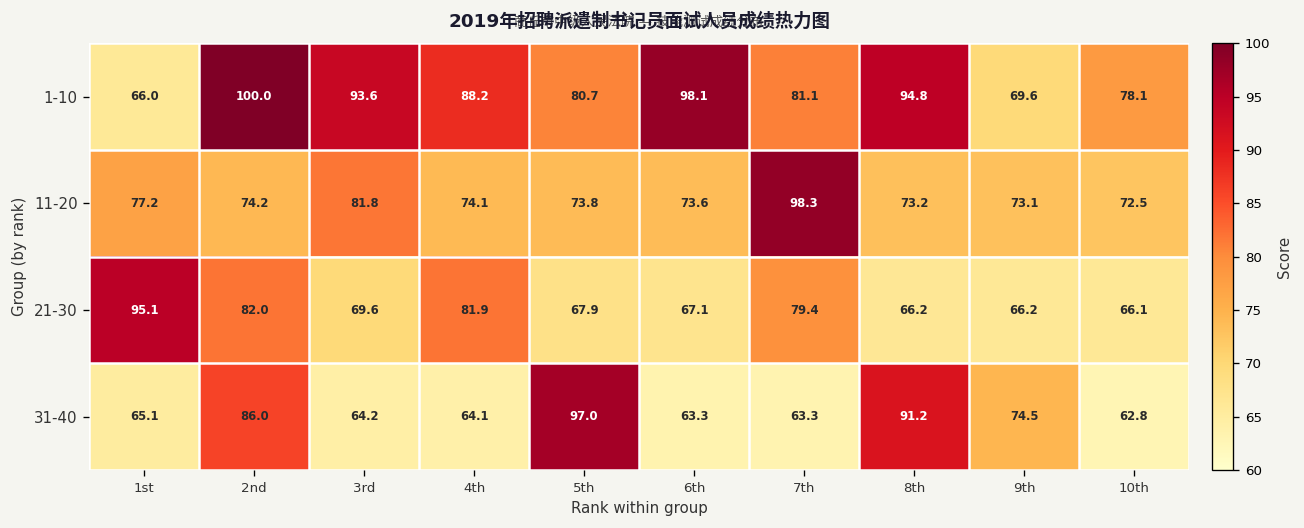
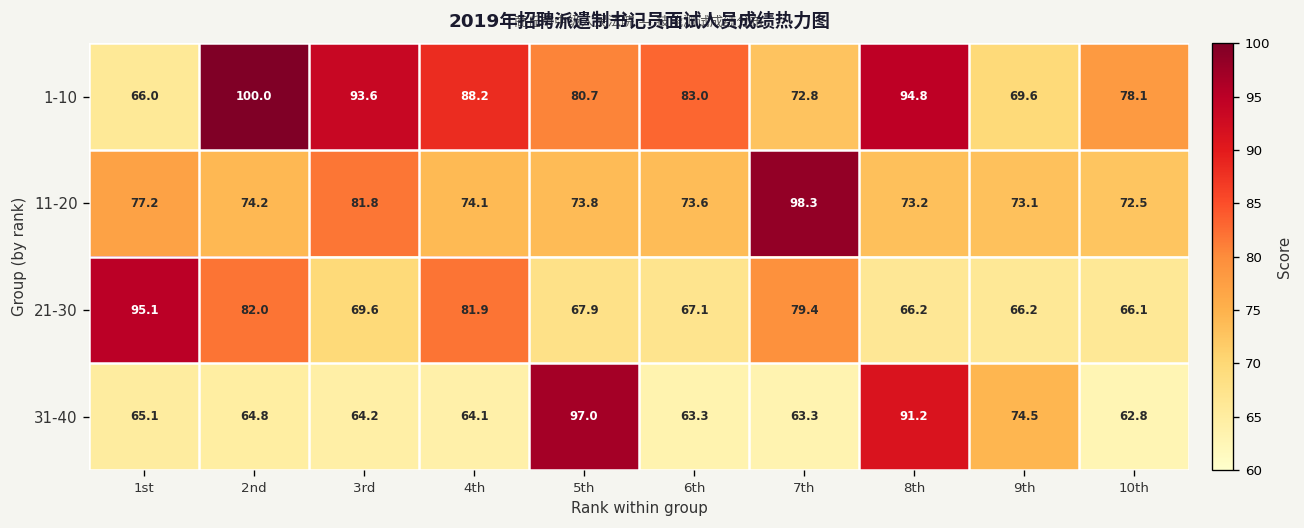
  {
    "1-10": {
      "1st": 66.0,
      "2nd": 100.0,
      "3rd": 93.6,
      "4th": 88.2,
      "5th": 80.7,
-     "6th": 98.1,
-     "7th": 81.1,
+     "6th": 83.0,
+     "7th": 72.8,
      "8th": 94.8,
      "9th": 69.6,
      "10th": 78.1
    },
    "11-20": {
      "1st": 77.2,
      "2nd": 74.2,
      "3rd": 81.8,
      "4th": 74.1,
      "5th": 73.8,
      "6th": 73.6,
      "7th": 98.3,
      "8th": 73.2,
      "9th": 73.1,
      "10th": 72.5
    },
    "21-30": {
      "1st": 95.1,
      "2nd": 82.0,
      "3rd": 69.6,
      "4th": 81.9,
      "5th": 67.9,
      "6th": 67.1,
      "7th": 79.4,
      "8th": 66.2,
      "9th": 66.2,
      "10th": 66.1
    },
    "31-40": {
      "1st": 65.1,
-     "2nd": 86.0,
+     "2nd": 64.8,
      "3rd": 64.2,
      "4th": 64.1,
      "5th": 97.0,
      "6th": 63.3,
      "7th": 63.3,
      "8th": 91.2,
      "9th": 74.5,
      "10th": 62.8
    }
  }
